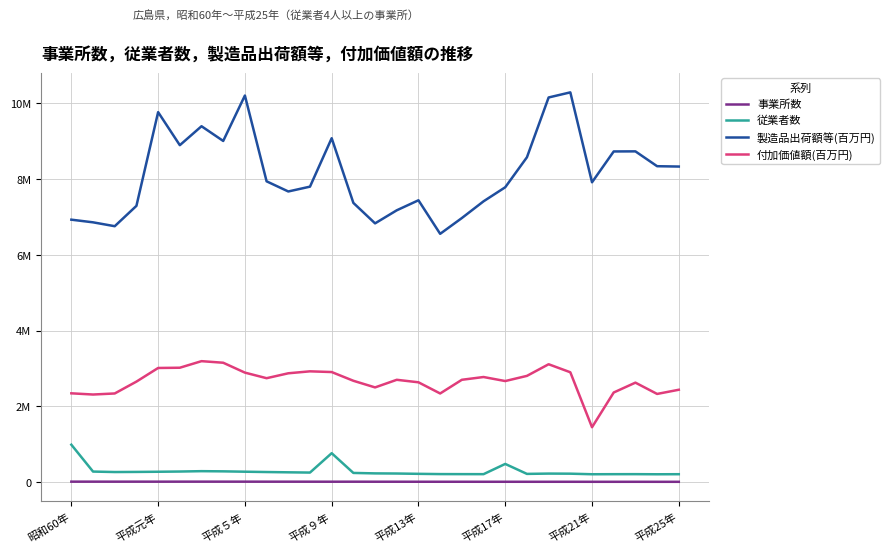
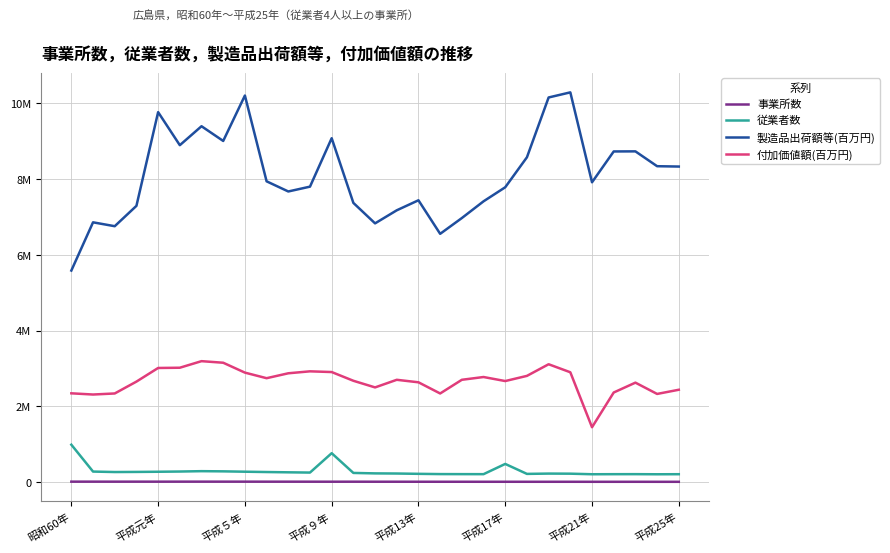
  {
    "事業所数": {
      "昭和60年": 0,
      "平成元年": 0,
      "平成５年": 0,
      "平成９年": 0,
      "平成13年": 0,
      "平成17年": 0,
      "平成21年": 0,
      "平成25年": 0
    },
    "従業者数": {
      "昭和60年": 1000000,
      "平成元年": 300000,
      "平成５年": 300000,
      "平成９年": 800000,
      "平成13年": 200000,
      "平成17年": 500000,
      "平成21年": 200000,
      "平成25年": 200000
    },
    "製造品出荷額等(百万円)": {
-     "昭和60年": 6900000,
+     "昭和60年": 5600000,
      "平成元年": 9800000,
      "平成５年": 10200000,
      "平成９年": 9100000,
      "平成13年": 7400000,
      "平成17年": 7800000,
      "平成21年": 7900000,
      "平成25年": 8300000
    },
    "付加価値額(百万円)": {
      "昭和60年": 2300000,
      "平成元年": 3000000,
      "平成５年": 2900000,
      "平成９年": 2900000,
      "平成13年": 2600000,
      "平成17年": 2700000,
      "平成21年": 1400000,
      "平成25年": 2400000
    }
  }
